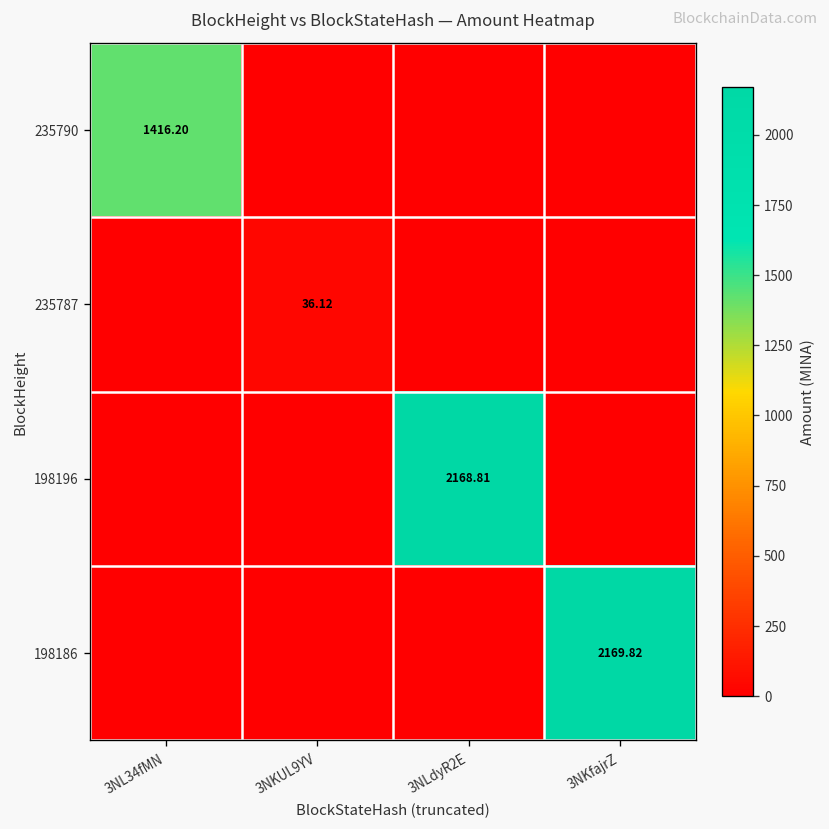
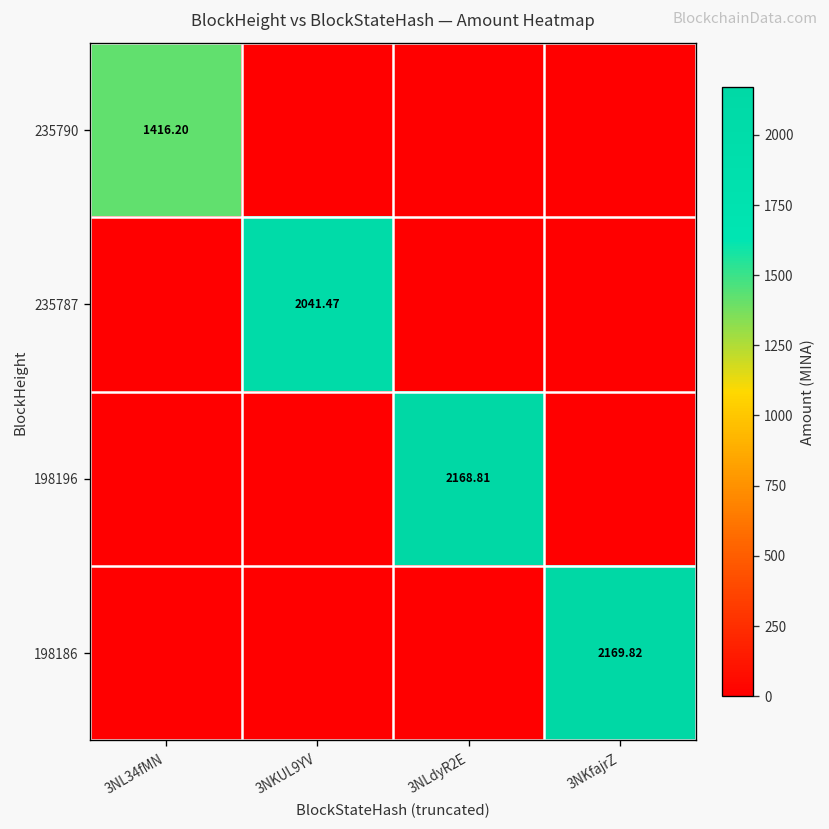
  {
    "235790": {
      "3NL34fMN": 1416.20
    },
    "235787": {
-     "3NKUL9YV": 36.12
+     "3NKUL9YV": 2041.47
    },
    "198196": {
      "3NLdyR2E": 2168.81
    },
    "198186": {
      "3NKfajrZ": 2169.82
    }
  }
